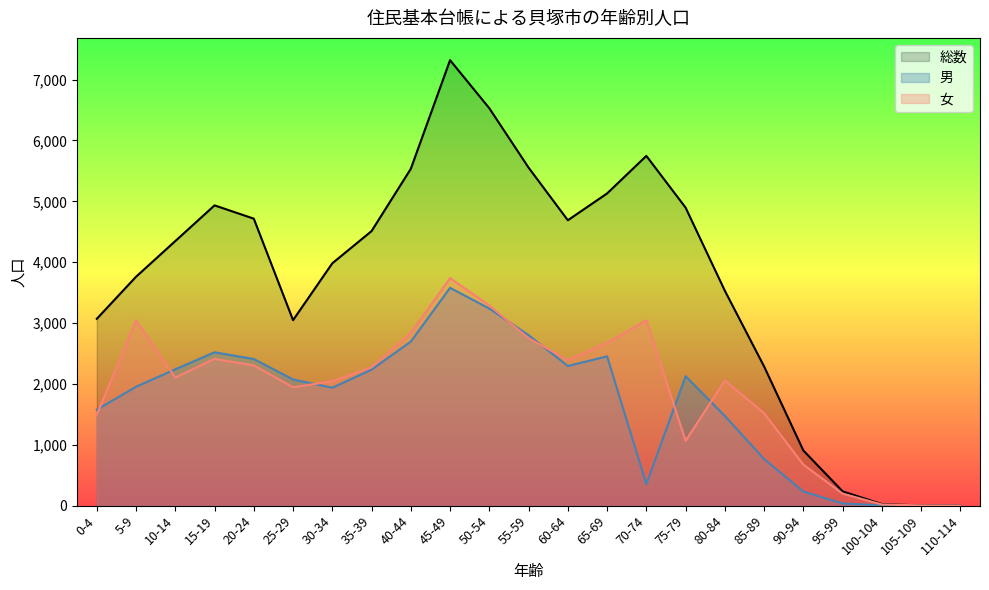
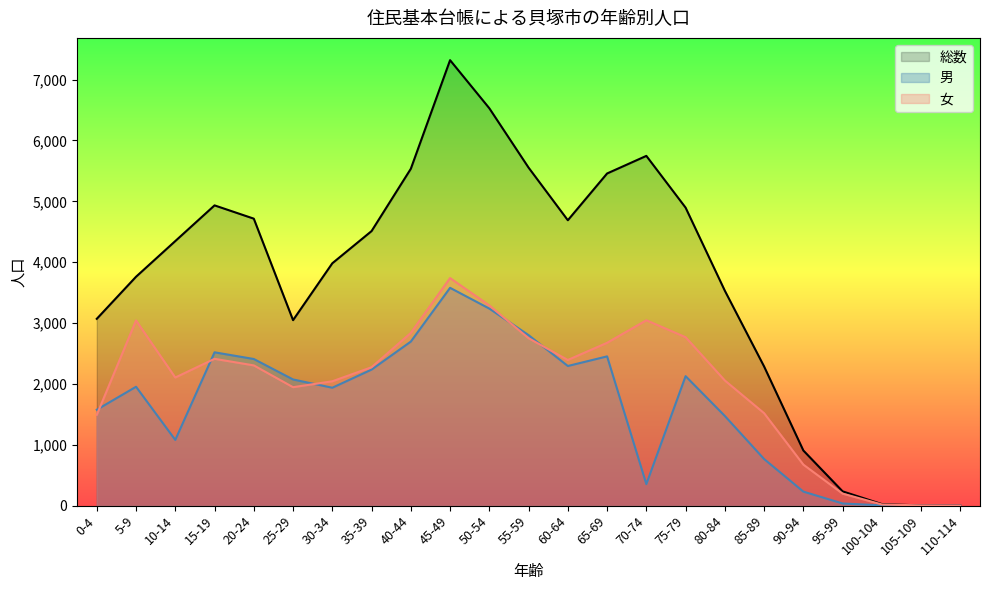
  {
    "総数": {
      "0-4": "3,100",
      "5-9": "3,800",
      "10-14": "4,300",
      "15-19": "4,900",
      "20-24": "4,700",
      "25-29": "3,000",
      "30-34": "4,000",
      "35-39": "4,500",
      "40-44": "5,500",
      "45-49": "7,300",
      "50-54": "6,500",
      "55-59": "5,600",
      "60-64": "4,700",
-     "65-69": "5,100",
+     "65-69": "5,500",
      "70-74": "5,700",
      "75-79": "4,900",
      "80-84": "3,500",
      "85-89": "2,300",
      "90-94": "900"
    },
    "男": {
      "0-4": "1,600",
      "5-9": "2,000",
-     "10-14": "2,200",
+     "10-14": "1,100",
      "15-19": "2,500",
      "20-24": "2,400",
      "25-29": "2,100",
      "30-34": "1,900",
      "40-44": "2,700",
      "45-49": "3,600",
      "50-54": "3,200",
      "55-59": "2,800",
      "60-64": "2,300",
      "65-69": "2,500",
      "70-74": "400",
      "75-79": "2,100",
      "80-84": "1,500",
      "85-89": "800",
      "90-94": "200",
      "95-99": "0"
    },
    "女": {
      "0-4": "1,500",
      "5-9": "3,000",
      "10-14": "2,100",
      "15-19": "2,400",
      "20-24": "2,300",
      "25-29": "1,900",
      "30-34": "2,000",
      "40-44": "2,800",
      "45-49": "3,700",
      "50-54": "3,300",
      "55-59": "2,800",
      "60-64": "2,400",
      "65-69": "2,700",
      "70-74": "3,000",
-     "75-79": "1,100",
+     "75-79": "2,800",
      "80-84": "2,100",
      "85-89": "1,500",
      "90-94": "700"
    }
  }
